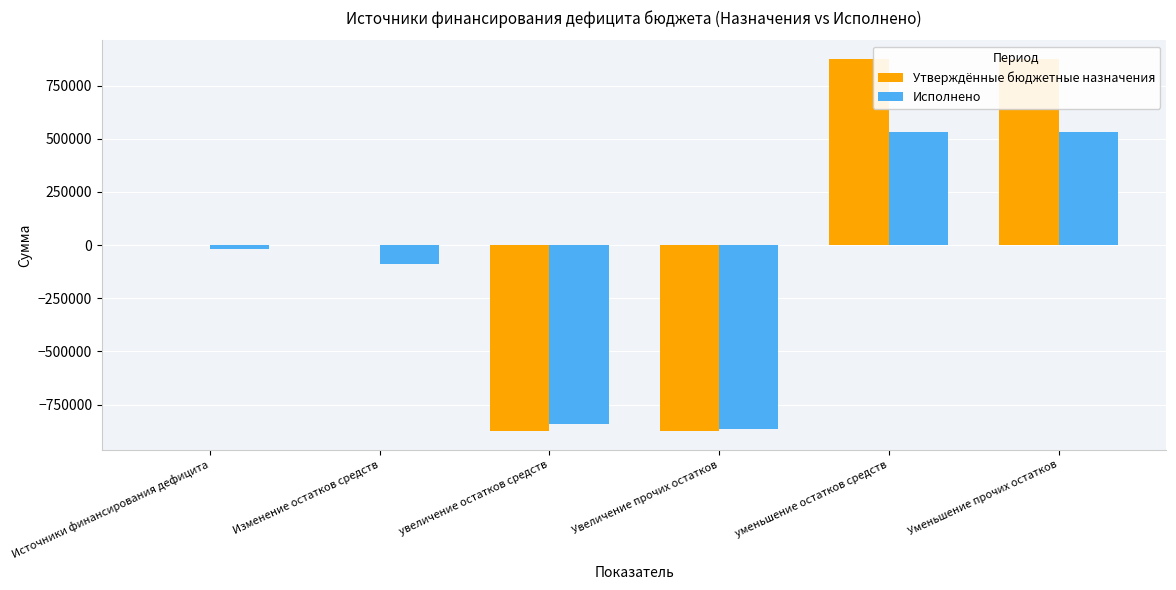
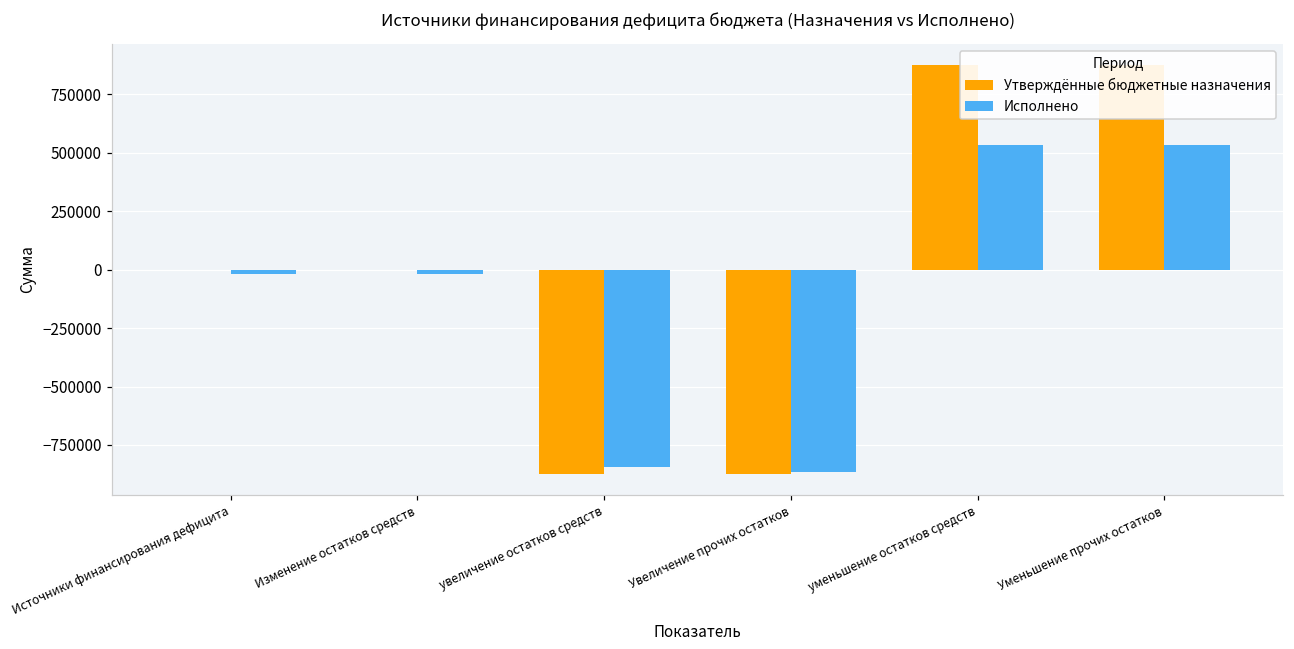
  {
    "Утверждённые бюджетные назначения": {
      "Источники финансирования дефицита": 0,
      "Изменение остатков средств": 0,
      "увеличение остатков средств": -870000,
      "Увеличение прочих остатков": -870000,
      "уменьшение остатков средств": 870000
    },
    "Исполнено": {
      "Источники финансирования дефицита": -20000,
-     "Изменение остатков средств": -90000,
+     "Изменение остатков средств": -20000,
      "увеличение остатков средств": -840000,
      "Увеличение прочих остатков": -870000,
      "уменьшение остатков средств": 530000,
      "Уменьшение прочих остатков": 530000
    }
  }
